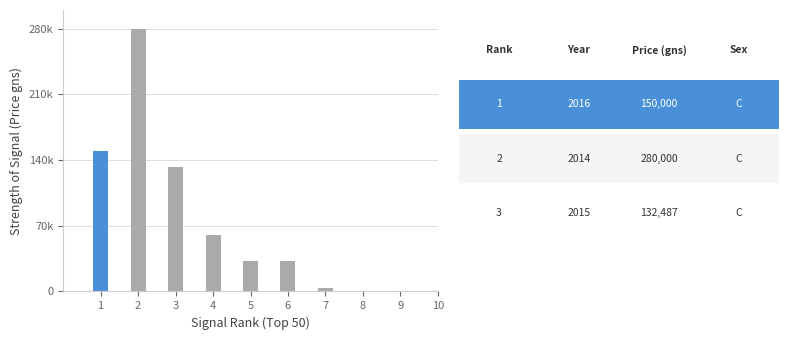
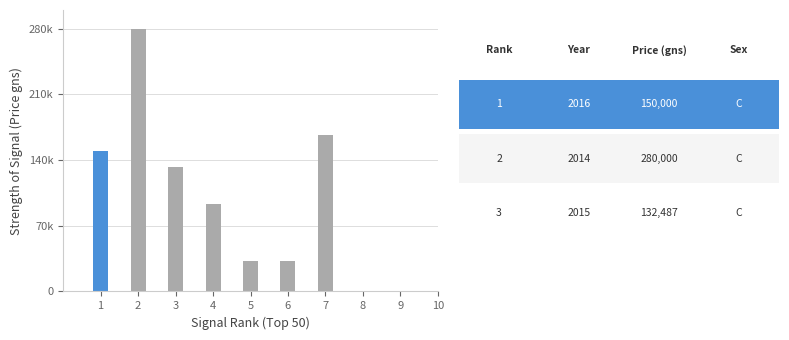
  {
    "1": 150000,
    "2": 280000,
    "3": 130000,
-   "4": 60000,
+   "4": 90000,
    "5": 30000,
    "6": 30000,
-   "7": 0,
+   "7": 170000,
    "8": 0
  }
